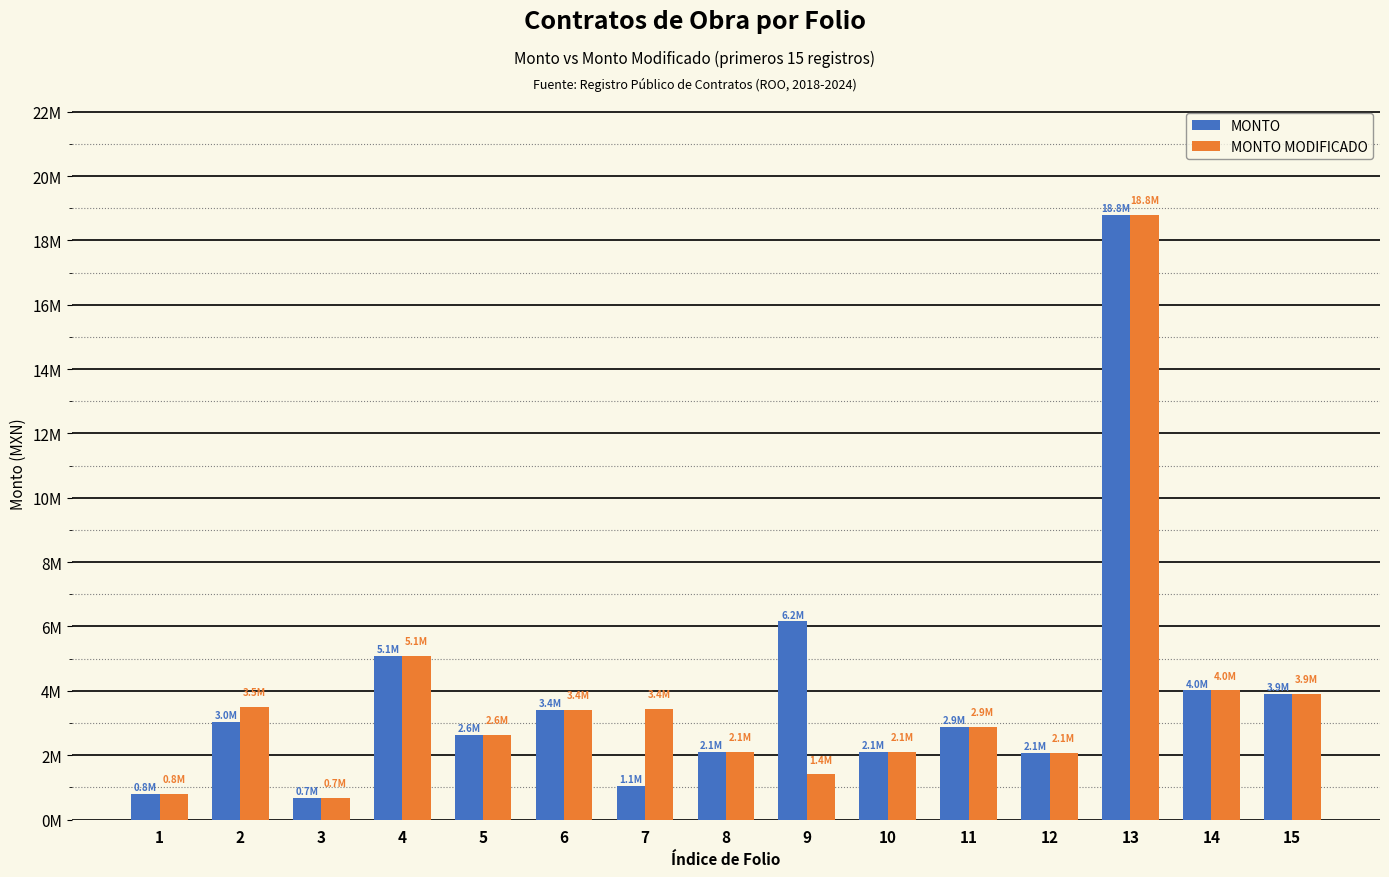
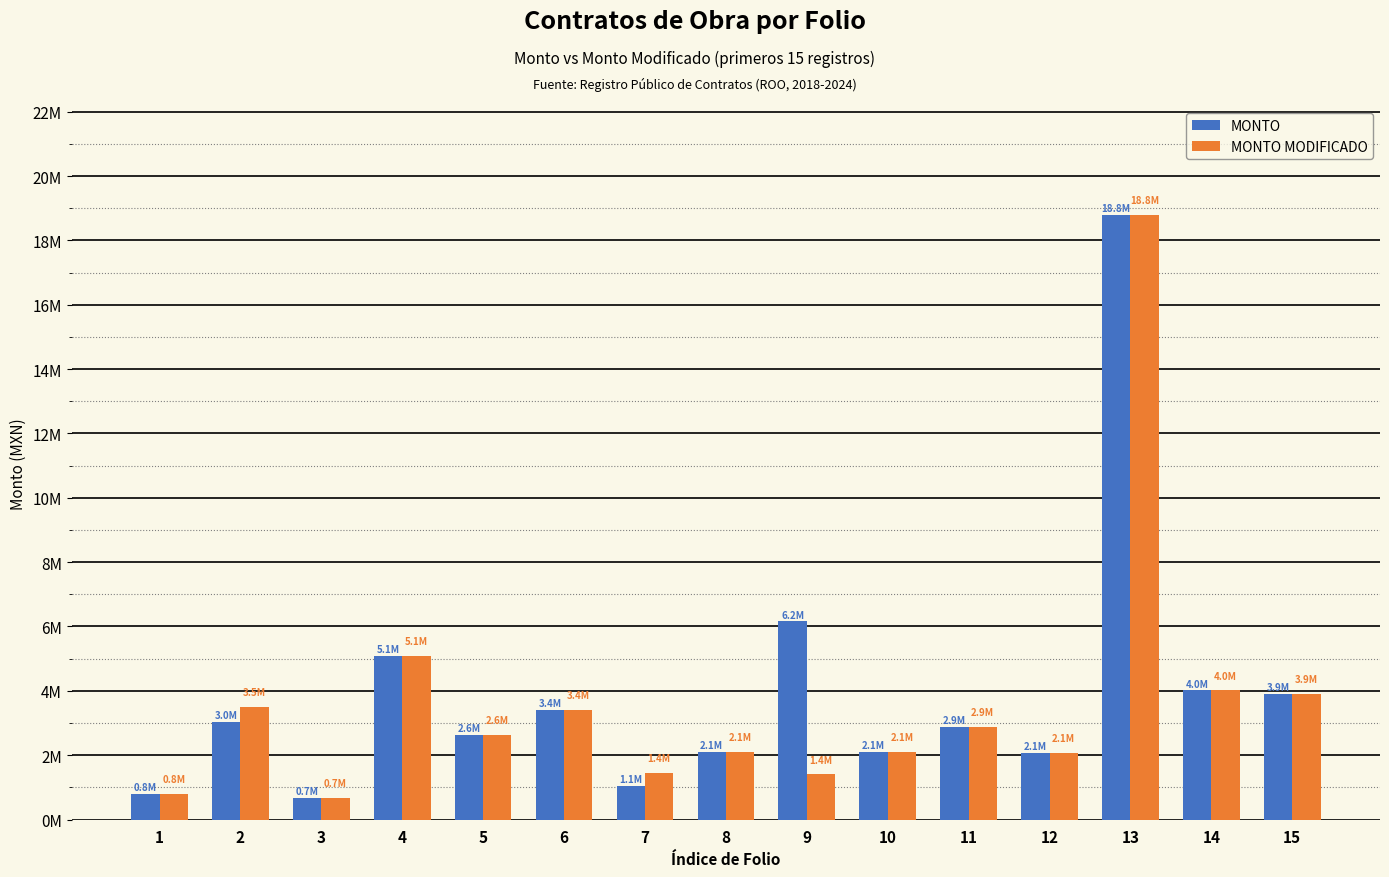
  {
    "MONTO": {
      "1": "0.8M",
      "2": "3.0M",
      "3": "0.7M",
      "4": "5.1M",
      "5": "2.6M",
      "6": "3.4M",
      "7": "1.1M",
      "8": "2.1M",
      "9": "6.2M",
      "10": "2.1M",
      "11": "2.9M",
      "12": "2.1M",
      "13": "18.8M",
      "14": "4.0M",
      "15": "3.9M"
    },
    "MONTO MODIFICADO": {
      "1": "0.8M",
      "2": "3.5M",
      "3": "0.7M",
      "4": "5.1M",
      "5": "2.6M",
      "6": "3.4M",
-     "7": "3.4M",
+     "7": "1.4M",
      "8": "2.1M",
      "9": "1.4M",
      "10": "2.1M",
      "11": "2.9M",
      "12": "2.1M",
      "13": "18.8M",
      "14": "4.0M",
      "15": "3.9M"
    }
  }
